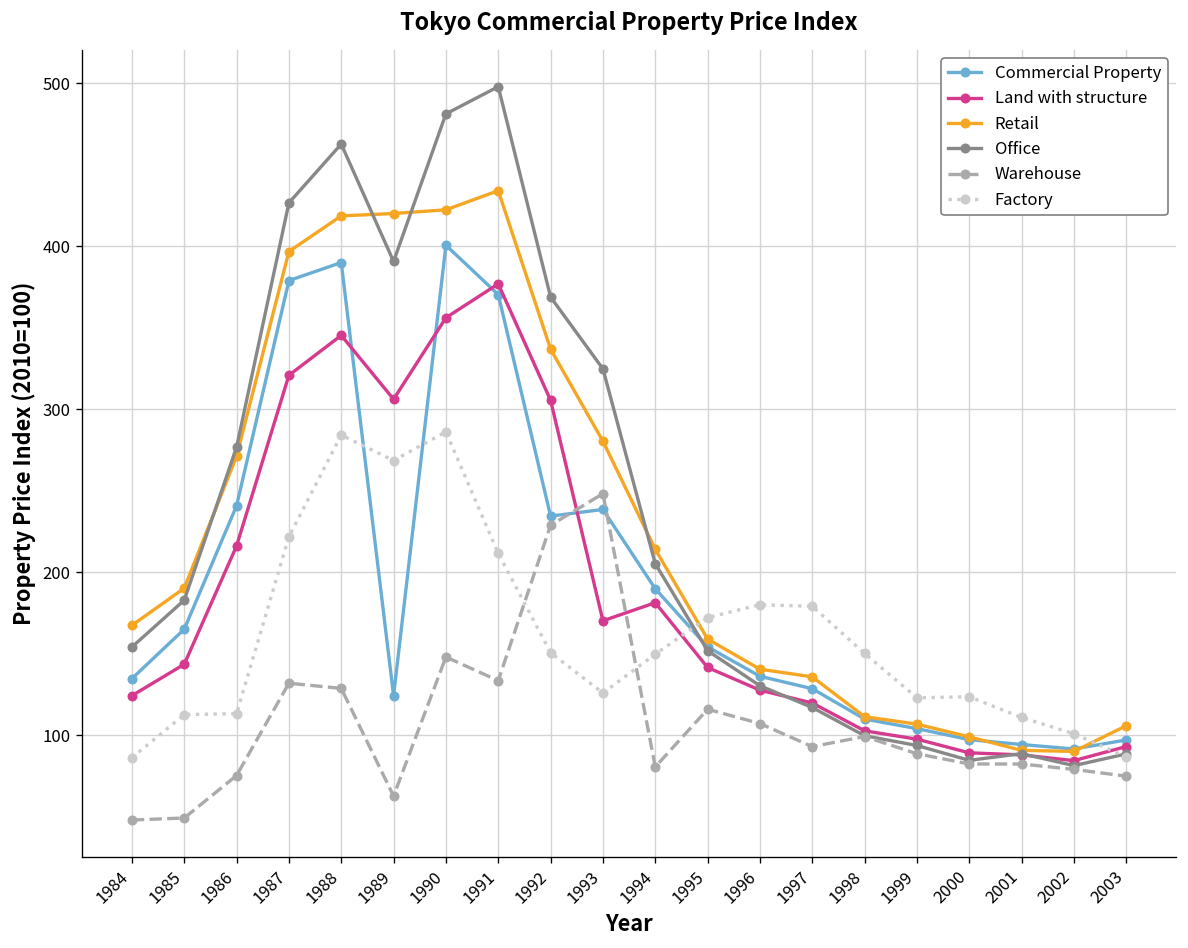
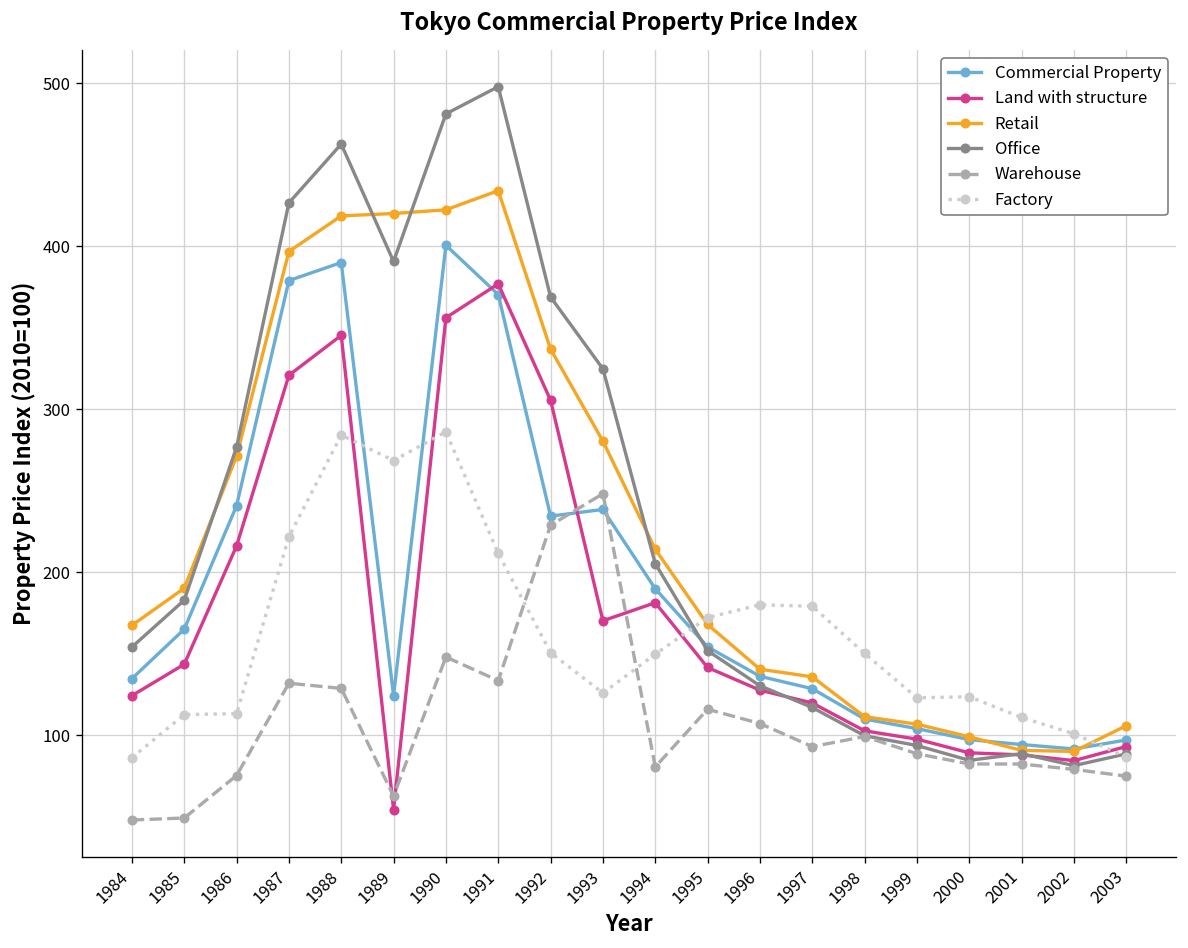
  {
    "Commercial Property": {
      "1984": 135,
      "1985": 165,
      "1986": 241,
      "1987": 379,
      "1988": 390,
      "1989": 124,
      "1990": 401,
      "1991": 370,
      "1992": 234,
      "1993": 238,
      "1994": 190,
      "1995": 154,
      "1996": 136,
      "1997": 128,
      "1999": 104,
      "2001": 94,
      "2003": 97
    },
    "Land with structure": {
      "1984": 124,
      "1985": 143,
      "1986": 216,
      "1987": 321,
      "1988": 345,
-     "1989": 306,
+     "1989": 54,
      "1990": 356,
      "1991": 377,
      "1992": 305,
      "1993": 170,
      "1994": 181,
      "1995": 142,
      "1996": 128,
      "1997": 120,
      "1998": 103,
      "1999": 98,
      "2000": 89,
      "2002": 84,
      "2003": 93
    },
    "Retail": {
      "1984": 167,
      "1985": 190,
      "1986": 271,
      "1987": 397,
      "1988": 419,
      "1989": 420,
      "1990": 422,
      "1991": 434,
      "1992": 337,
      "1993": 280,
      "1994": 214,
-     "1995": 159,
+     "1995": 168,
      "1996": 140,
      "1997": 136,
      "1999": 107,
      "2001": 91,
      "2003": 106
    }
  }
